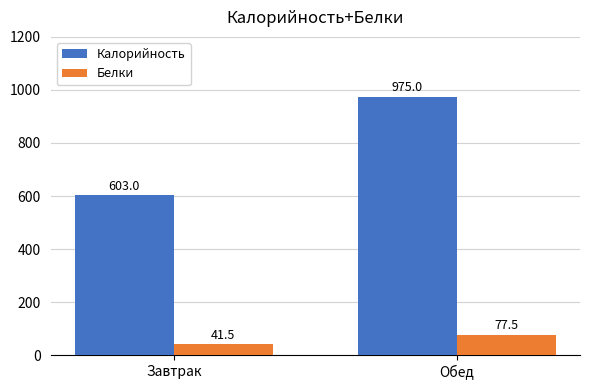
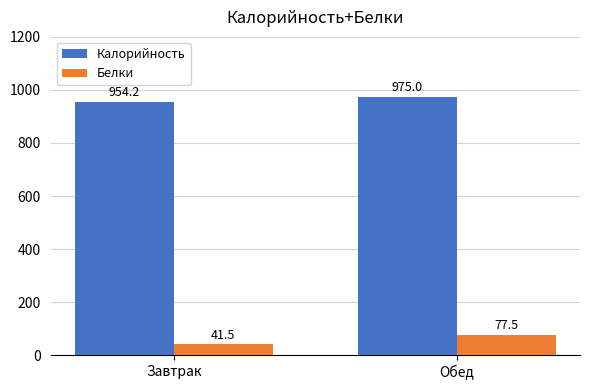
  {
    "Калорийность": {
-     "Завтрак": 603.0,
+     "Завтрак": 954.2,
      "Обед": 975.0
    },
    "Белки": {
      "Завтрак": 41.5,
      "Обед": 77.5
    }
  }
